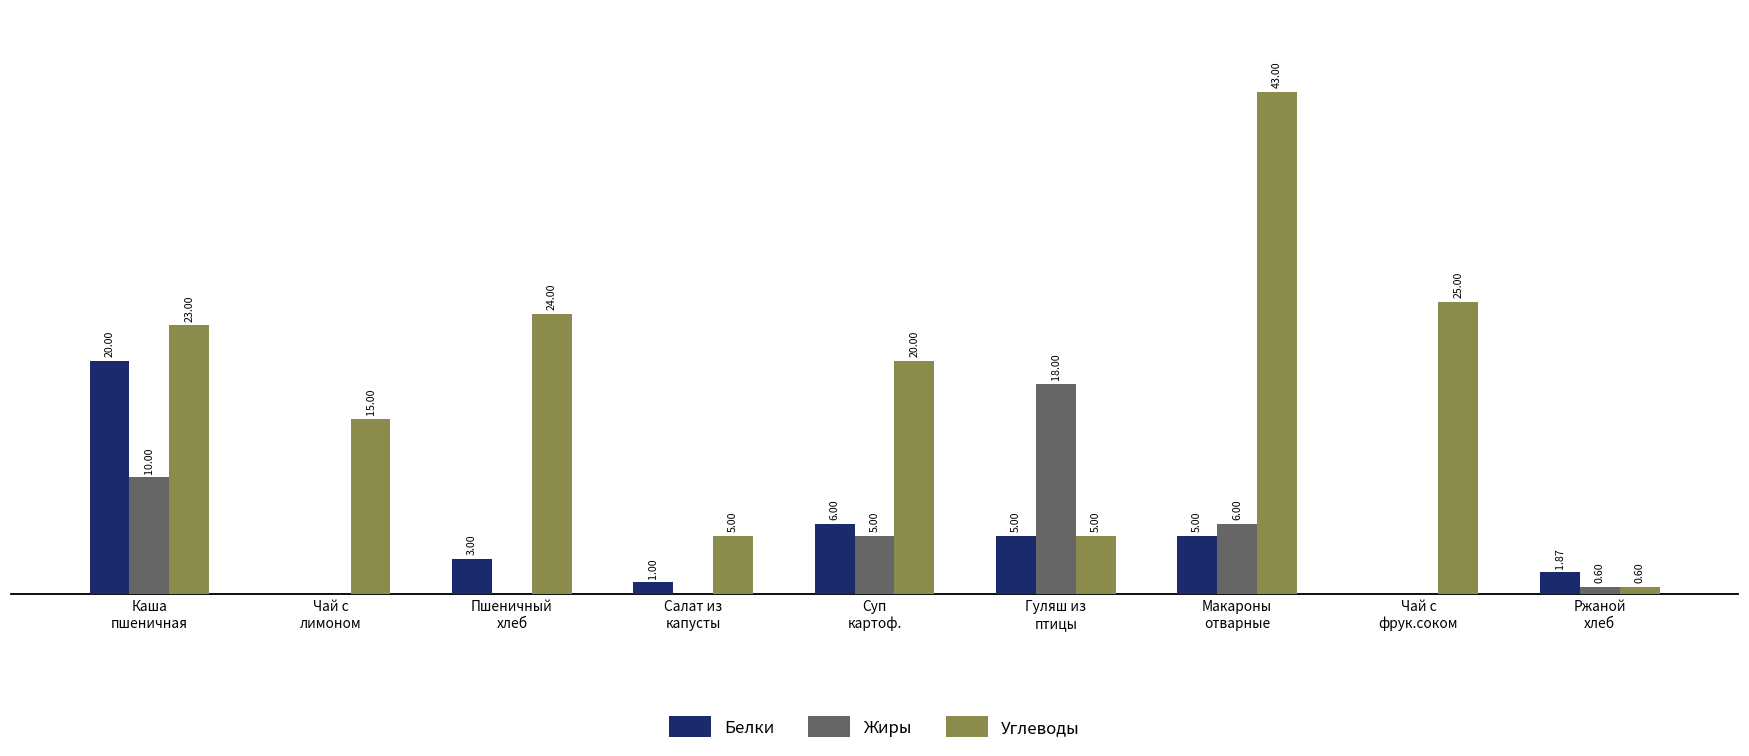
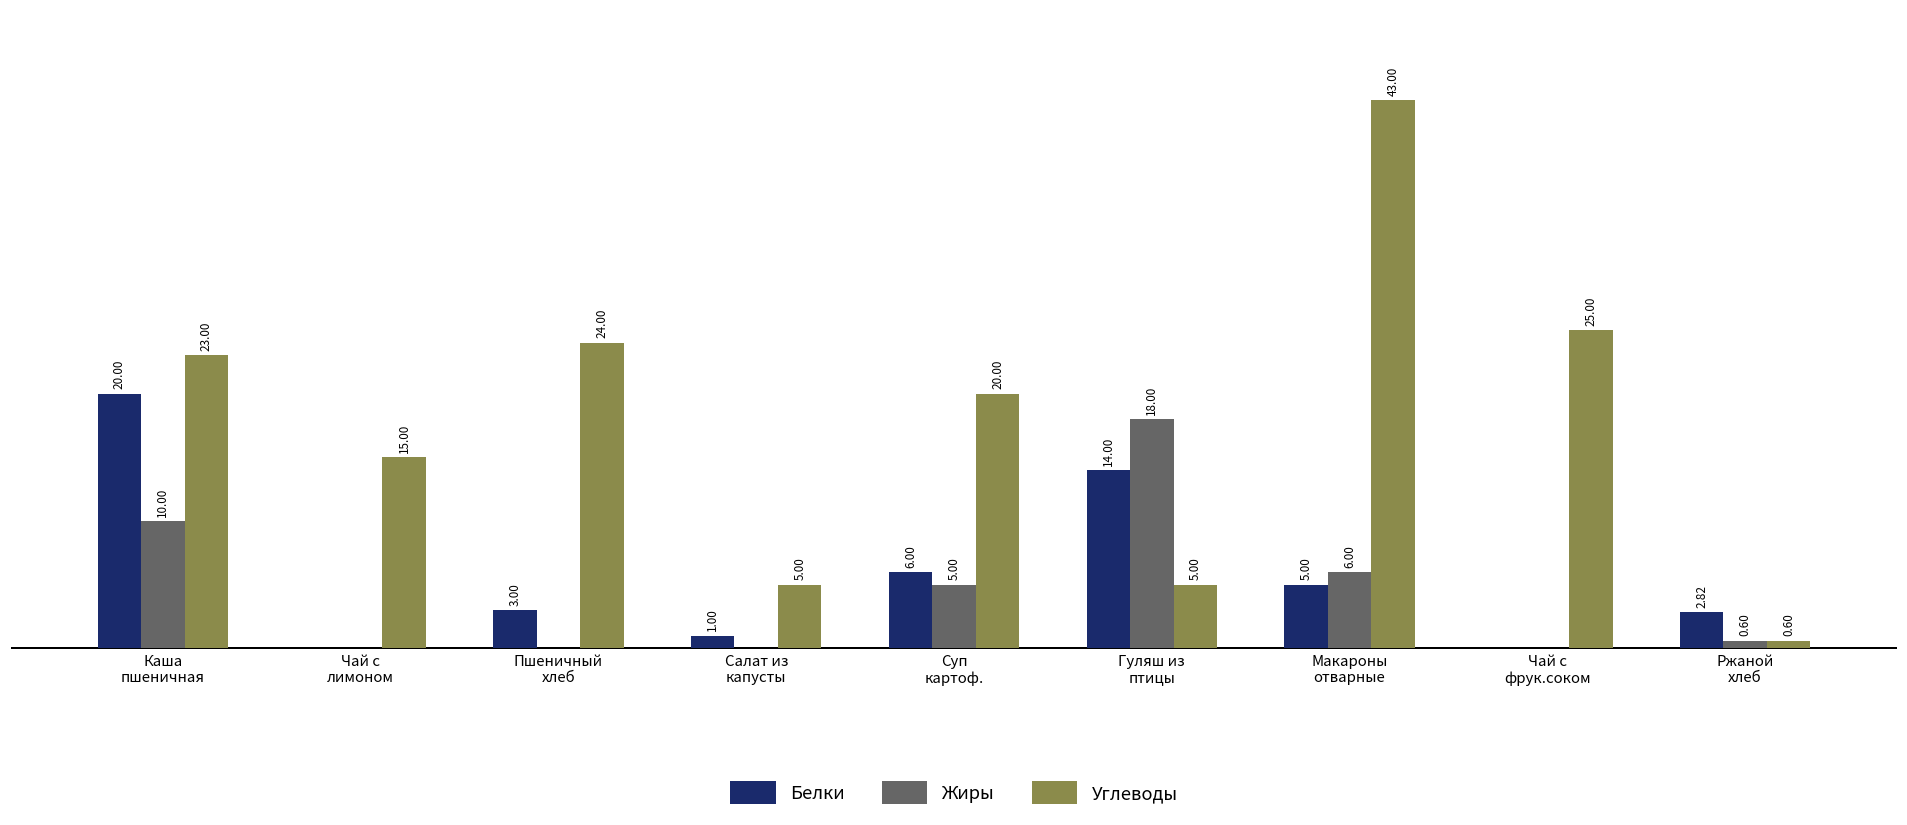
  {
    "Белки": {
      "Каша пшеничная": 20.00,
      "Пшеничный хлеб": 3.00,
      "Салат из капусты": 1.00,
      "Суп картоф.": 6.00,
-     "Гуляш из птицы": 5.00,
+     "Гуляш из птицы": 14.00,
      "Макароны отварные": 5.00,
-     "Ржаной хлеб": 1.87
+     "Ржаной хлеб": 2.82
    }
  }
